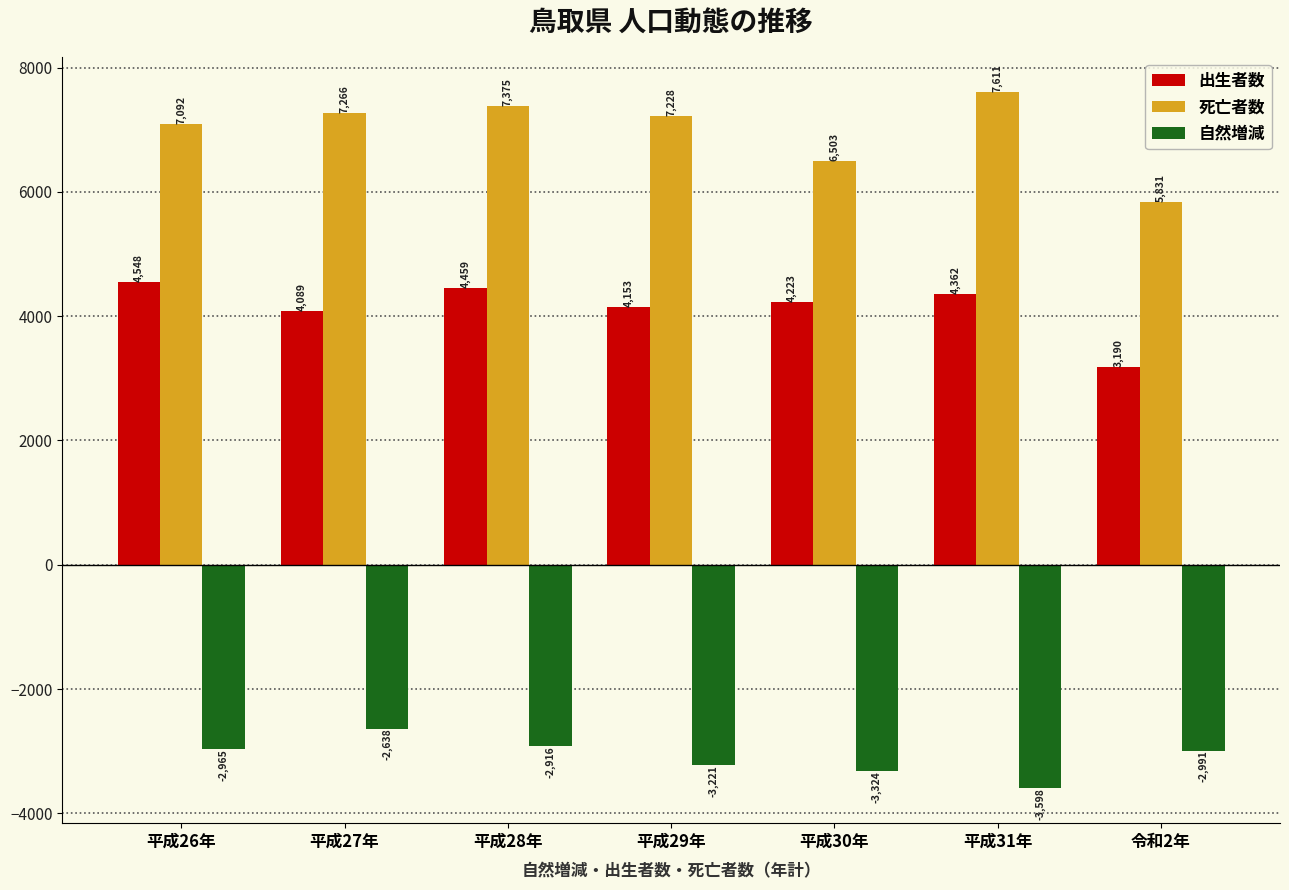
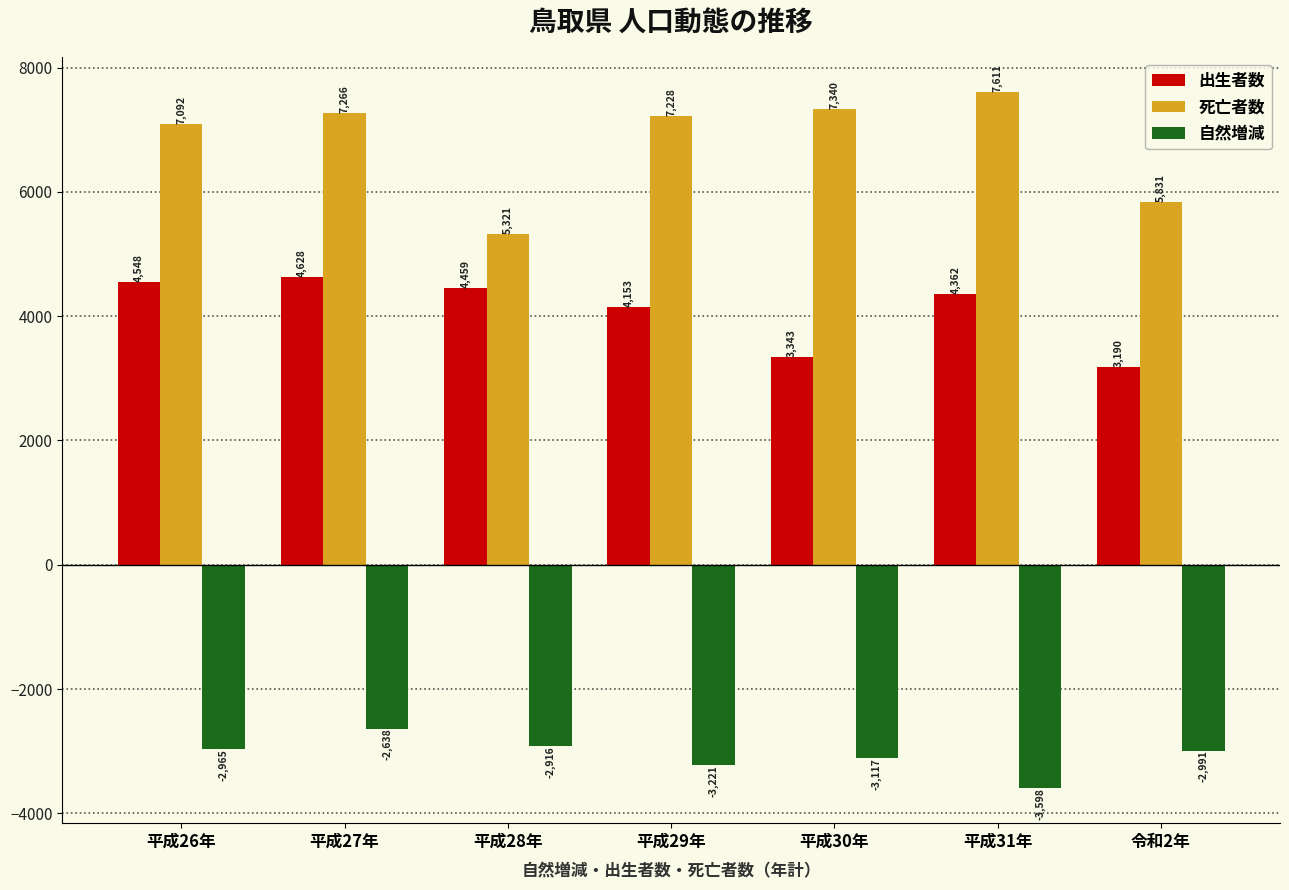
  {
    "出生者数": {
      "平成26年": "4,548",
-     "平成27年": "4,089",
+     "平成27年": "4,628",
      "平成28年": "4,459",
      "平成29年": "4,153",
-     "平成30年": "4,223",
+     "平成30年": "3,343",
      "平成31年": "4,362",
      "令和2年": "3,190"
    },
    "死亡者数": {
      "平成26年": "7,092",
      "平成27年": "7,266",
-     "平成28年": "7,375",
+     "平成28年": "5,321",
      "平成29年": "7,228",
-     "平成30年": "6,503",
+     "平成30年": "7,340",
      "平成31年": "7,611",
      "令和2年": "5,831"
    },
    "自然増減": {
      "平成26年": "-2,965",
      "平成27年": "-2,638",
      "平成28年": "-2,916",
      "平成29年": "-3,221",
-     "平成30年": "-3,324",
+     "平成30年": "-3,117",
      "平成31年": "-3,598",
      "令和2年": "-2,991"
    }
  }
